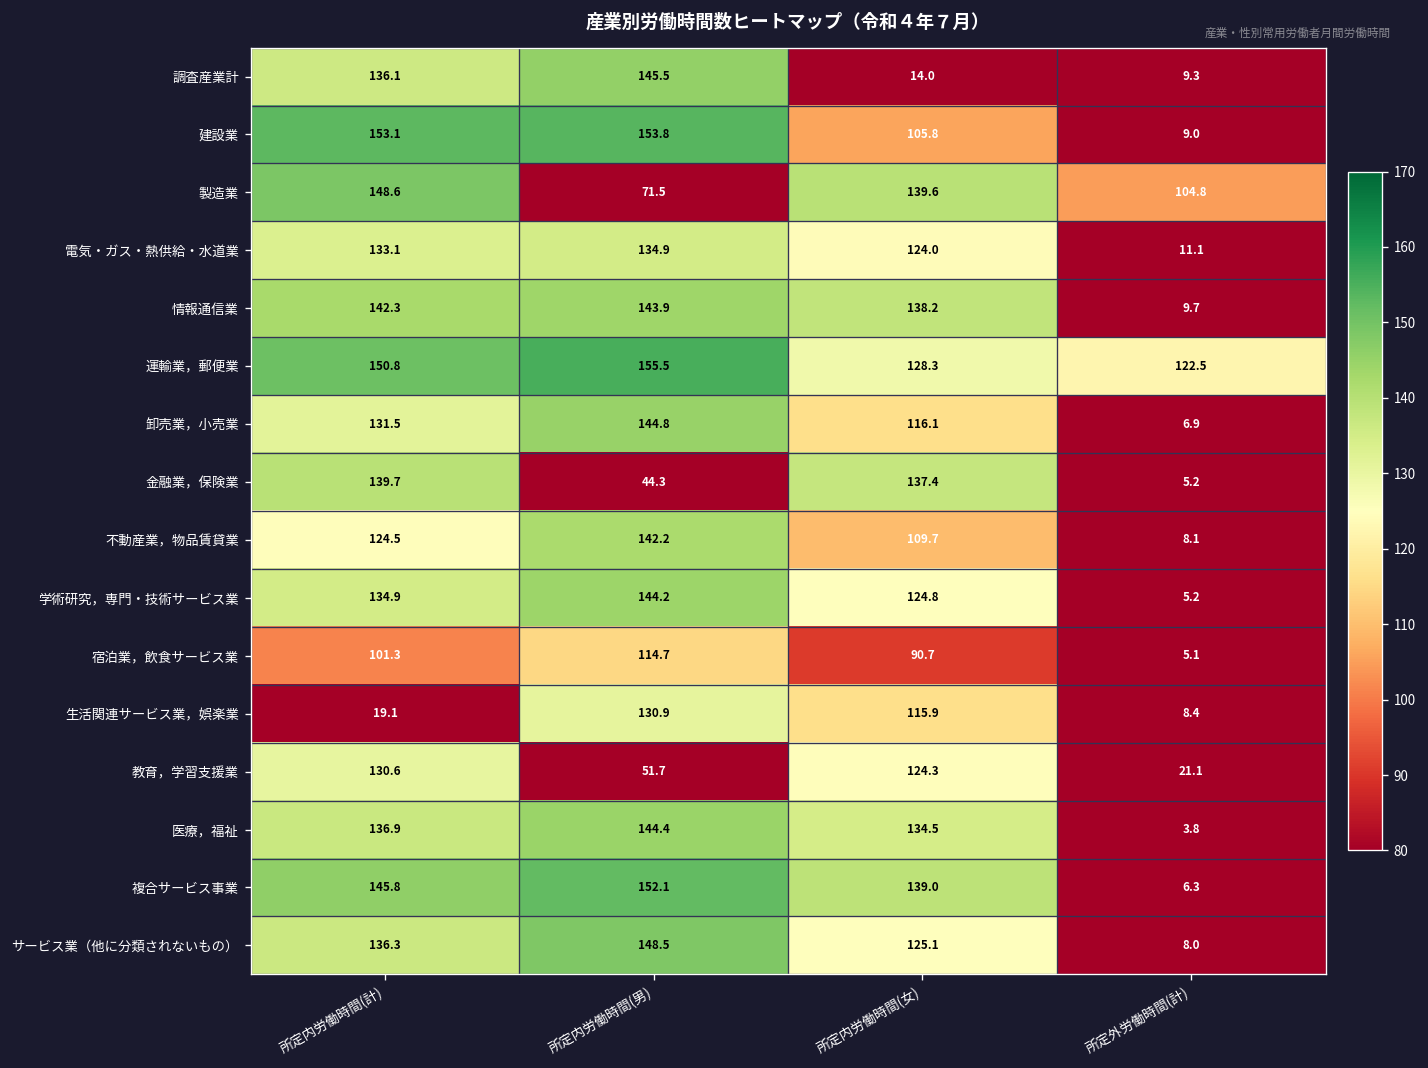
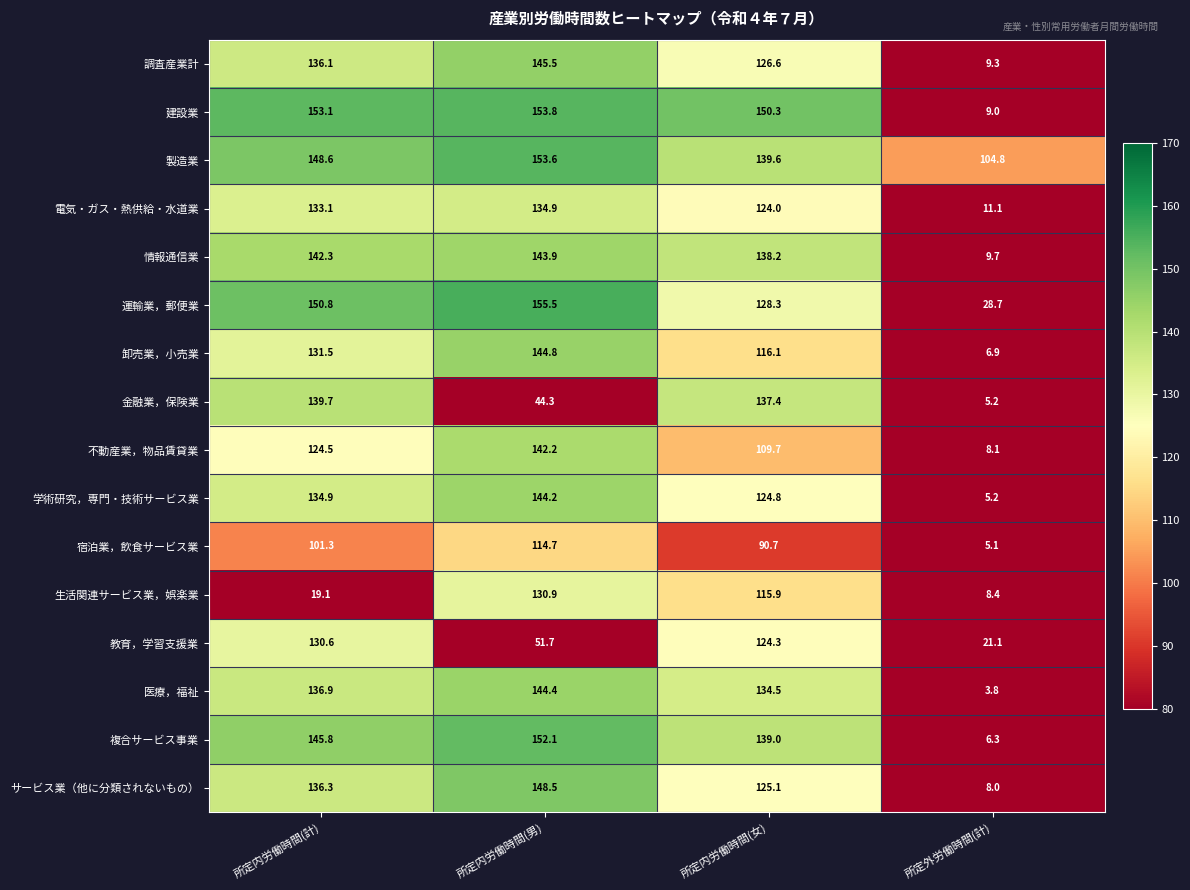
  {
    "調査産業計": {
      "所定内労働時間(計)": 136.1,
      "所定内労働時間(男)": 145.5,
-     "所定内労働時間(女)": 14.0,
+     "所定内労働時間(女)": 126.6,
      "所定外労働時間(計)": 9.3
    },
    "建設業": {
      "所定内労働時間(計)": 153.1,
      "所定内労働時間(男)": 153.8,
-     "所定内労働時間(女)": 105.8,
+     "所定内労働時間(女)": 150.3,
      "所定外労働時間(計)": 9.0
    },
    "製造業": {
      "所定内労働時間(計)": 148.6,
-     "所定内労働時間(男)": 71.5,
+     "所定内労働時間(男)": 153.6,
      "所定内労働時間(女)": 139.6,
      "所定外労働時間(計)": 104.8
    },
    "電気・ガス・熱供給・水道業": {
      "所定内労働時間(計)": 133.1,
      "所定内労働時間(男)": 134.9,
      "所定内労働時間(女)": 124.0,
      "所定外労働時間(計)": 11.1
    },
    "情報通信業": {
      "所定内労働時間(計)": 142.3,
      "所定内労働時間(男)": 143.9,
      "所定内労働時間(女)": 138.2,
      "所定外労働時間(計)": 9.7
    },
    "運輸業，郵便業": {
      "所定内労働時間(計)": 150.8,
      "所定内労働時間(男)": 155.5,
      "所定内労働時間(女)": 128.3,
-     "所定外労働時間(計)": 122.5
+     "所定外労働時間(計)": 28.7
    },
    "卸売業，小売業": {
      "所定内労働時間(計)": 131.5,
      "所定内労働時間(男)": 144.8,
      "所定内労働時間(女)": 116.1,
      "所定外労働時間(計)": 6.9
    },
    "金融業，保険業": {
      "所定内労働時間(計)": 139.7,
      "所定内労働時間(男)": 44.3,
      "所定内労働時間(女)": 137.4,
      "所定外労働時間(計)": 5.2
    },
    "不動産業，物品賃貸業": {
      "所定内労働時間(計)": 124.5,
      "所定内労働時間(男)": 142.2,
      "所定内労働時間(女)": 109.7,
      "所定外労働時間(計)": 8.1
    },
    "学術研究，専門・技術サービス業": {
      "所定内労働時間(計)": 134.9,
      "所定内労働時間(男)": 144.2,
      "所定内労働時間(女)": 124.8,
      "所定外労働時間(計)": 5.2
    },
    "宿泊業，飲食サービス業": {
      "所定内労働時間(計)": 101.3,
      "所定内労働時間(男)": 114.7,
      "所定内労働時間(女)": 90.7,
      "所定外労働時間(計)": 5.1
    },
    "生活関連サービス業，娯楽業": {
      "所定内労働時間(計)": 19.1,
      "所定内労働時間(男)": 130.9,
      "所定内労働時間(女)": 115.9,
      "所定外労働時間(計)": 8.4
    },
    "教育，学習支援業": {
      "所定内労働時間(計)": 130.6,
      "所定内労働時間(男)": 51.7,
      "所定内労働時間(女)": 124.3,
      "所定外労働時間(計)": 21.1
    },
    "医療，福祉": {
      "所定内労働時間(計)": 136.9,
      "所定内労働時間(男)": 144.4,
      "所定内労働時間(女)": 134.5,
      "所定外労働時間(計)": 3.8
    },
    "複合サービス事業": {
      "所定内労働時間(計)": 145.8,
      "所定内労働時間(男)": 152.1,
      "所定内労働時間(女)": 139.0,
      "所定外労働時間(計)": 6.3
    },
    "サービス業（他に分類されないもの）": {
      "所定内労働時間(計)": 136.3,
      "所定内労働時間(男)": 148.5,
      "所定内労働時間(女)": 125.1,
      "所定外労働時間(計)": 8.0
    }
  }
